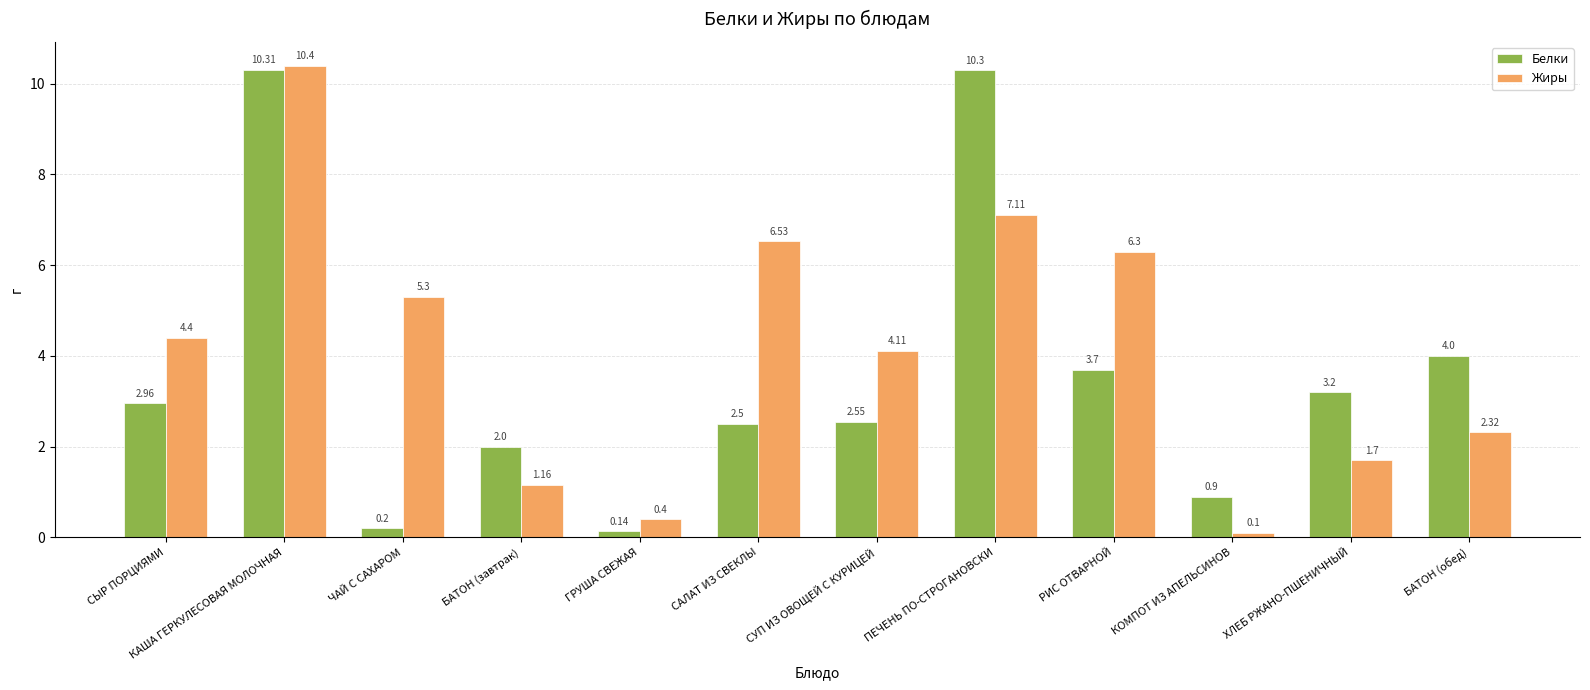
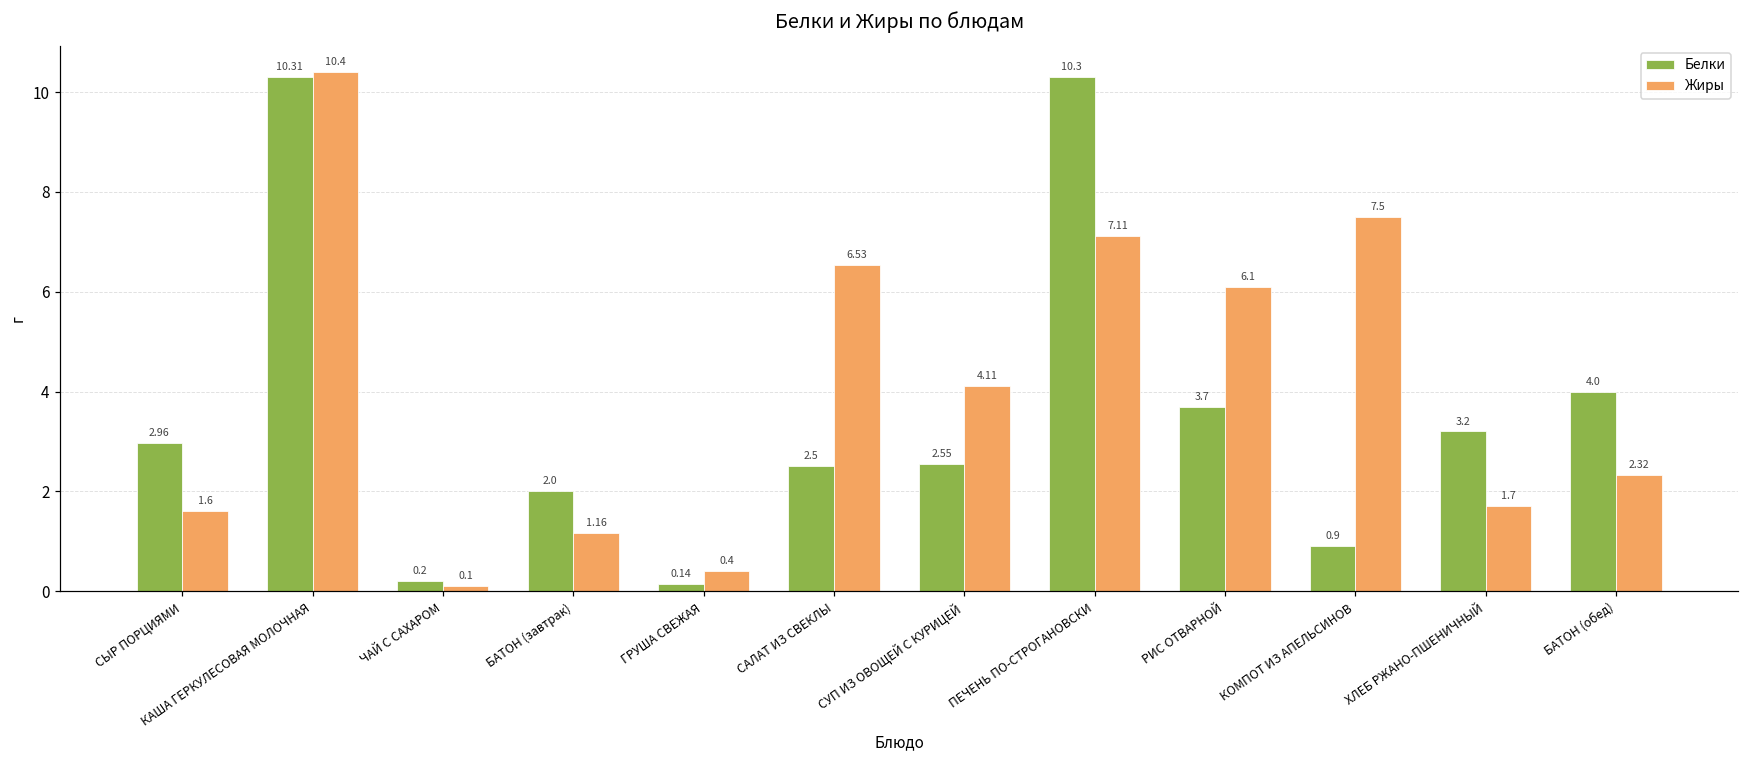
  {
    "Белки": {
      "СЫР ПОРЦИЯМИ": 2.96,
      "КАША ГЕРКУЛЕСОВАЯ МОЛОЧНАЯ": 10.31,
      "ЧАЙ С САХАРОМ": 0.2,
      "БАТОН (завтрак)": 2.0,
      "ГРУША СВЕЖАЯ": 0.14,
      "САЛАТ ИЗ СВЕКЛЫ": 2.5,
      "СУП ИЗ ОВОЩЕЙ С КУРИЦЕЙ": 2.55,
      "ПЕЧЕНЬ ПО-СТРОГАНОВСКИ": 10.3,
      "РИС ОТВАРНОЙ": 3.7,
      "КОМПОТ ИЗ АПЕЛЬСИНОВ": 0.9,
      "ХЛЕБ РЖАНО-ПШЕНИЧНЫЙ": 3.2,
      "БАТОН (обед)": 4.0
    },
    "Жиры": {
-     "СЫР ПОРЦИЯМИ": 4.4,
+     "СЫР ПОРЦИЯМИ": 1.6,
      "КАША ГЕРКУЛЕСОВАЯ МОЛОЧНАЯ": 10.4,
-     "ЧАЙ С САХАРОМ": 5.3,
+     "ЧАЙ С САХАРОМ": 0.1,
      "БАТОН (завтрак)": 1.16,
      "ГРУША СВЕЖАЯ": 0.4,
      "САЛАТ ИЗ СВЕКЛЫ": 6.53,
      "СУП ИЗ ОВОЩЕЙ С КУРИЦЕЙ": 4.11,
      "ПЕЧЕНЬ ПО-СТРОГАНОВСКИ": 7.11,
-     "РИС ОТВАРНОЙ": 6.3,
-     "КОМПОТ ИЗ АПЕЛЬСИНОВ": 0.1,
+     "РИС ОТВАРНОЙ": 6.1,
+     "КОМПОТ ИЗ АПЕЛЬСИНОВ": 7.5,
      "ХЛЕБ РЖАНО-ПШЕНИЧНЫЙ": 1.7,
      "БАТОН (обед)": 2.32
    }
  }
